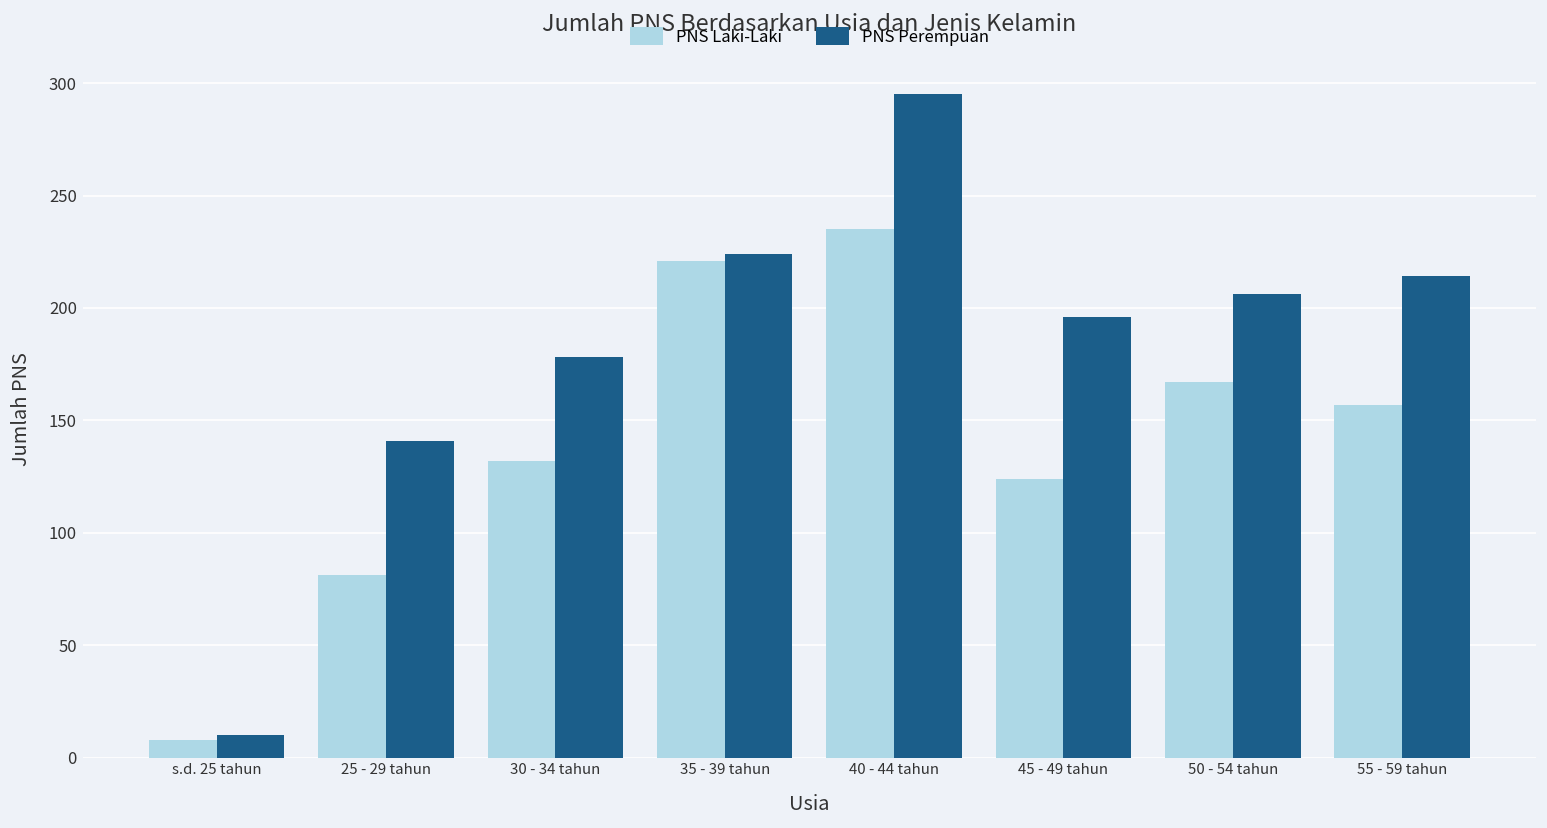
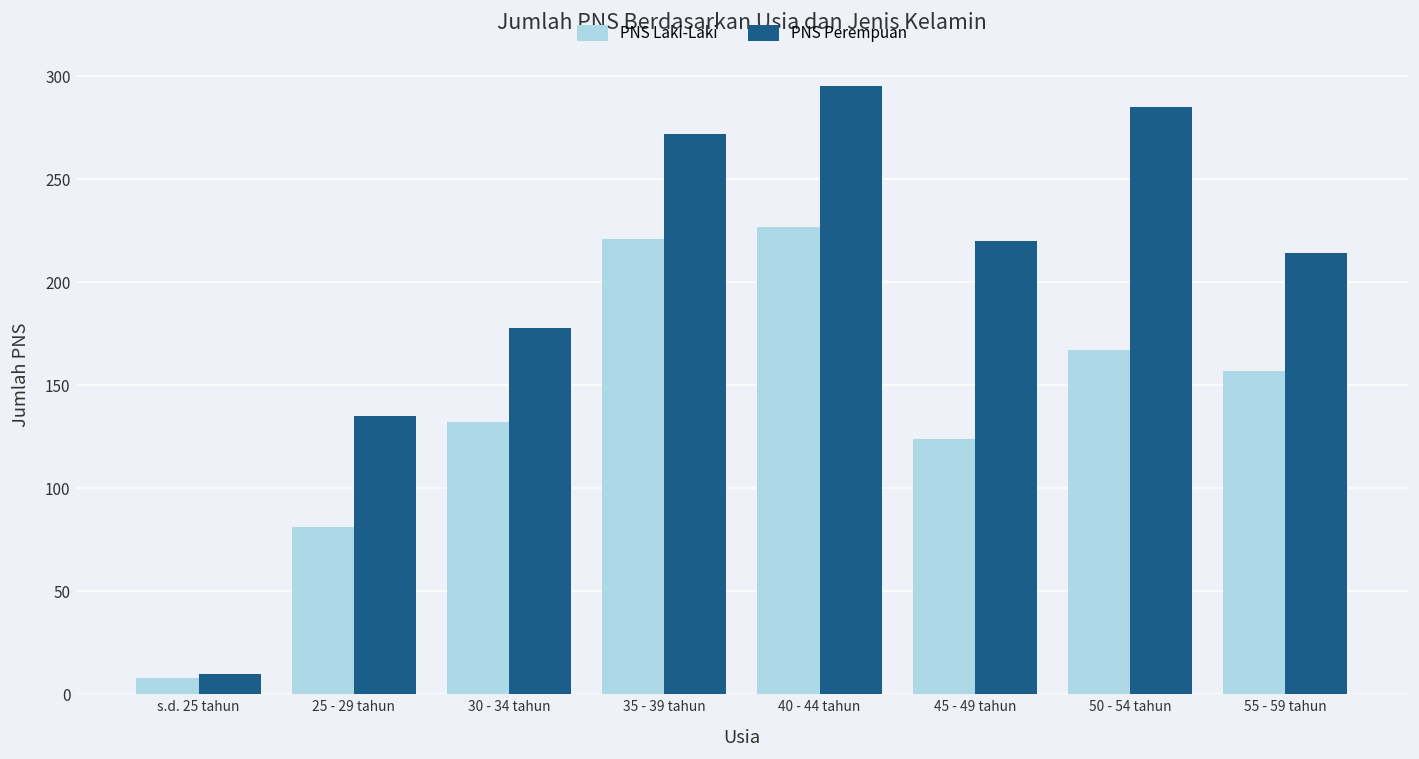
  {
    "PNS Laki-Laki": {
      "s.d. 25 tahun": 8,
      "25 - 29 tahun": 81,
      "30 - 34 tahun": 132,
      "35 - 39 tahun": 221,
-     "40 - 44 tahun": 235,
+     "40 - 44 tahun": 227,
      "45 - 49 tahun": 124,
      "50 - 54 tahun": 167,
      "55 - 59 tahun": 157
    },
    "PNS Perempuan": {
      "s.d. 25 tahun": 10,
-     "25 - 29 tahun": 141,
+     "25 - 29 tahun": 135,
      "30 - 34 tahun": 178,
-     "35 - 39 tahun": 224,
+     "35 - 39 tahun": 272,
      "40 - 44 tahun": 295,
-     "45 - 49 tahun": 196,
-     "50 - 54 tahun": 206,
+     "45 - 49 tahun": 220,
+     "50 - 54 tahun": 285,
      "55 - 59 tahun": 214
    }
  }
